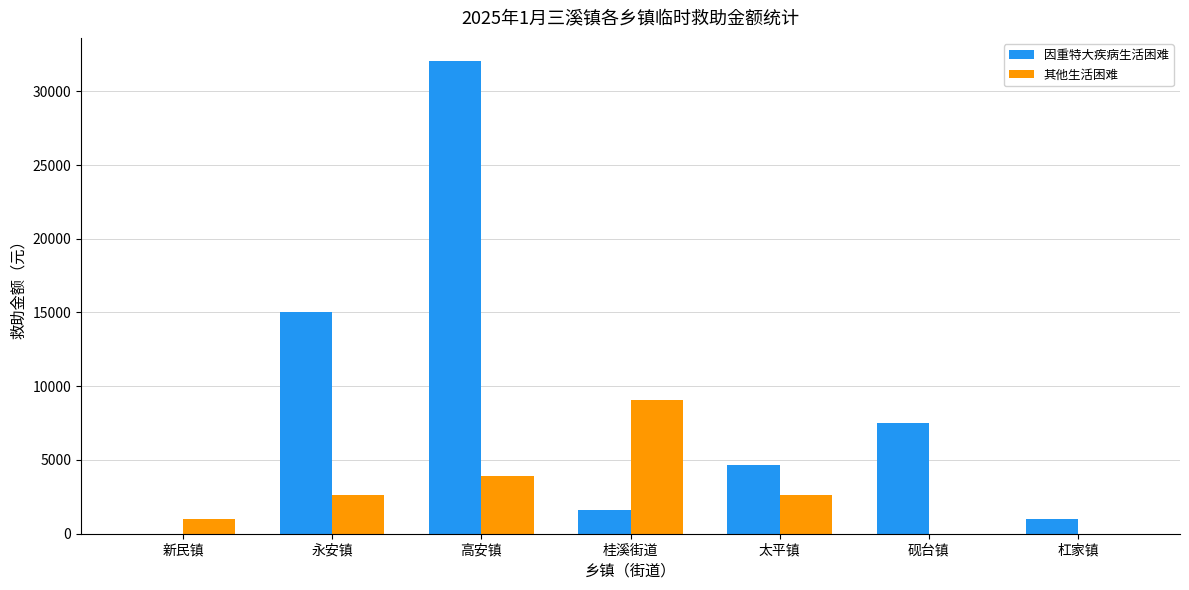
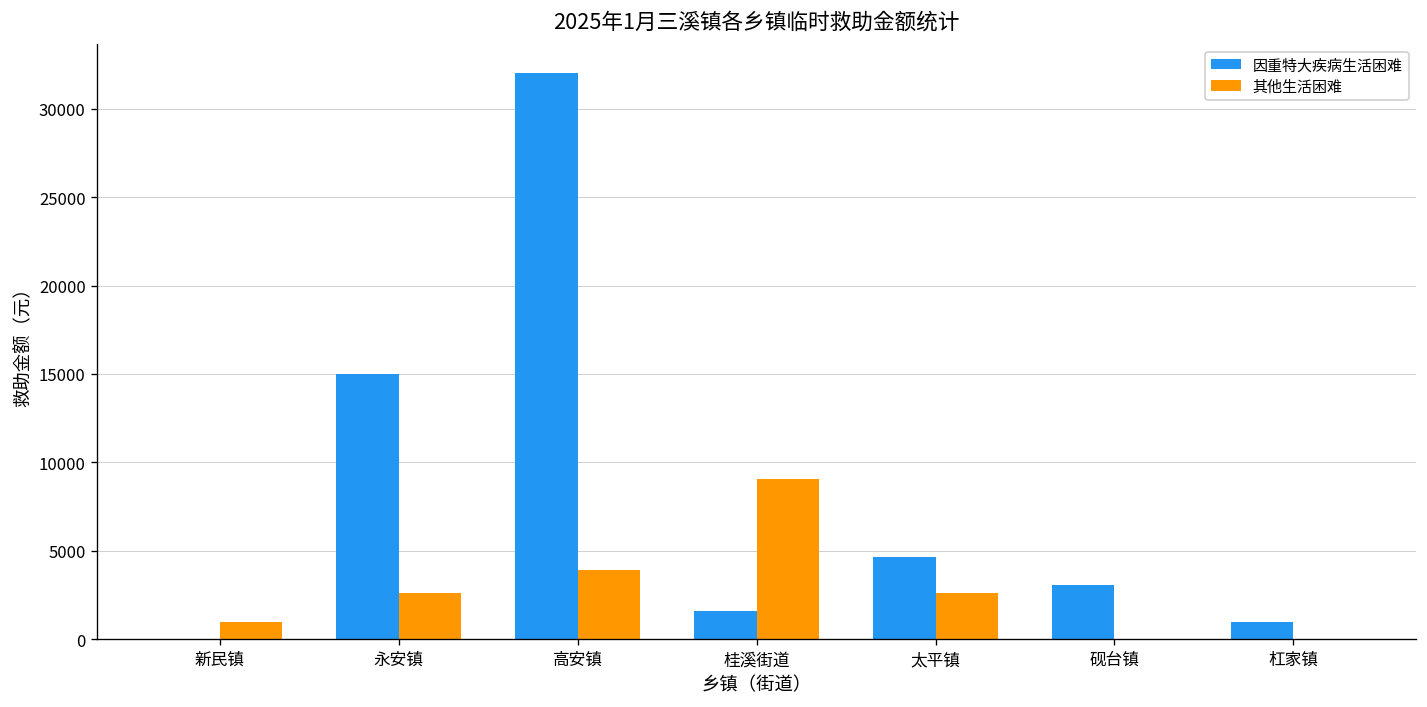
  {
    "因重特大疾病生活困难": {
      "新民镇": 0,
      "永安镇": 15000,
      "高安镇": 32000,
      "桂溪街道": 1600,
      "太平镇": 4600,
-     "砚台镇": 7500,
+     "砚台镇": 3100,
      "杠家镇": 1000
    },
    "其他生活困难": {
      "新民镇": 1000,
      "永安镇": 2600,
      "高安镇": 3900,
      "桂溪街道": 9000,
      "太平镇": 2600,
      "砚台镇": 0,
      "杠家镇": 0
    }
  }
